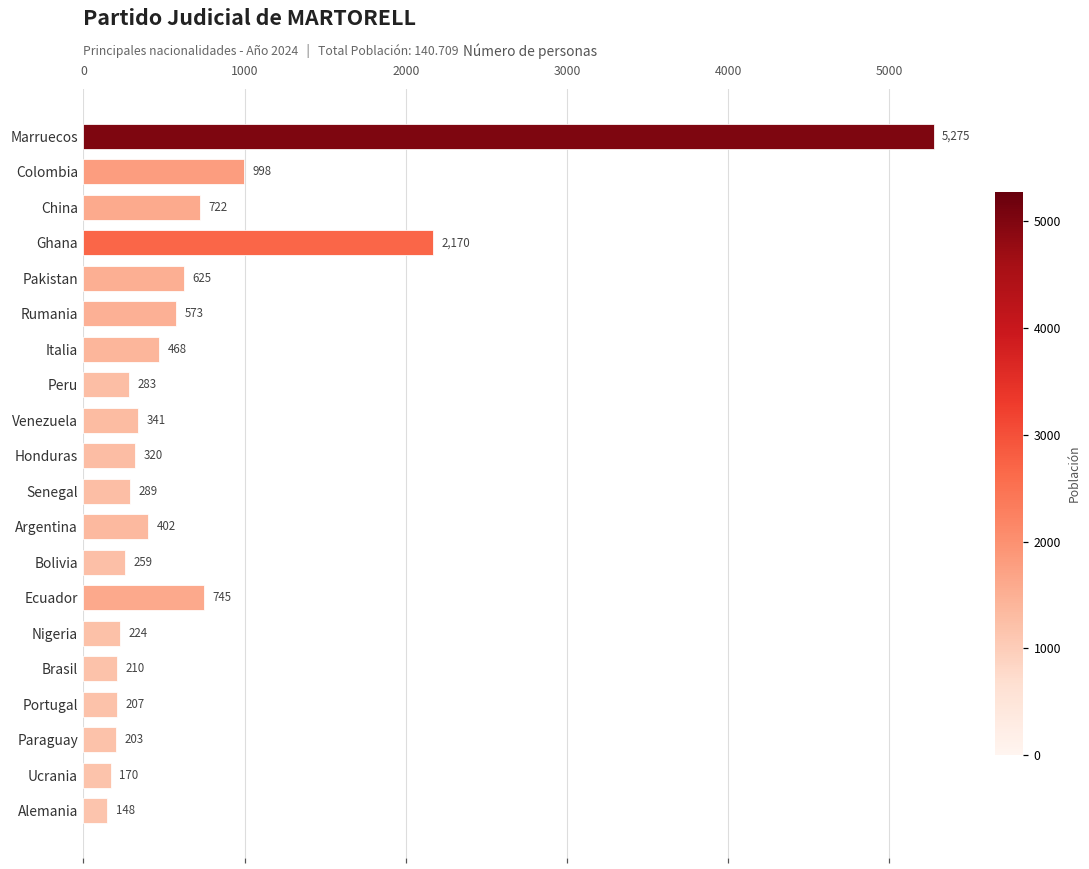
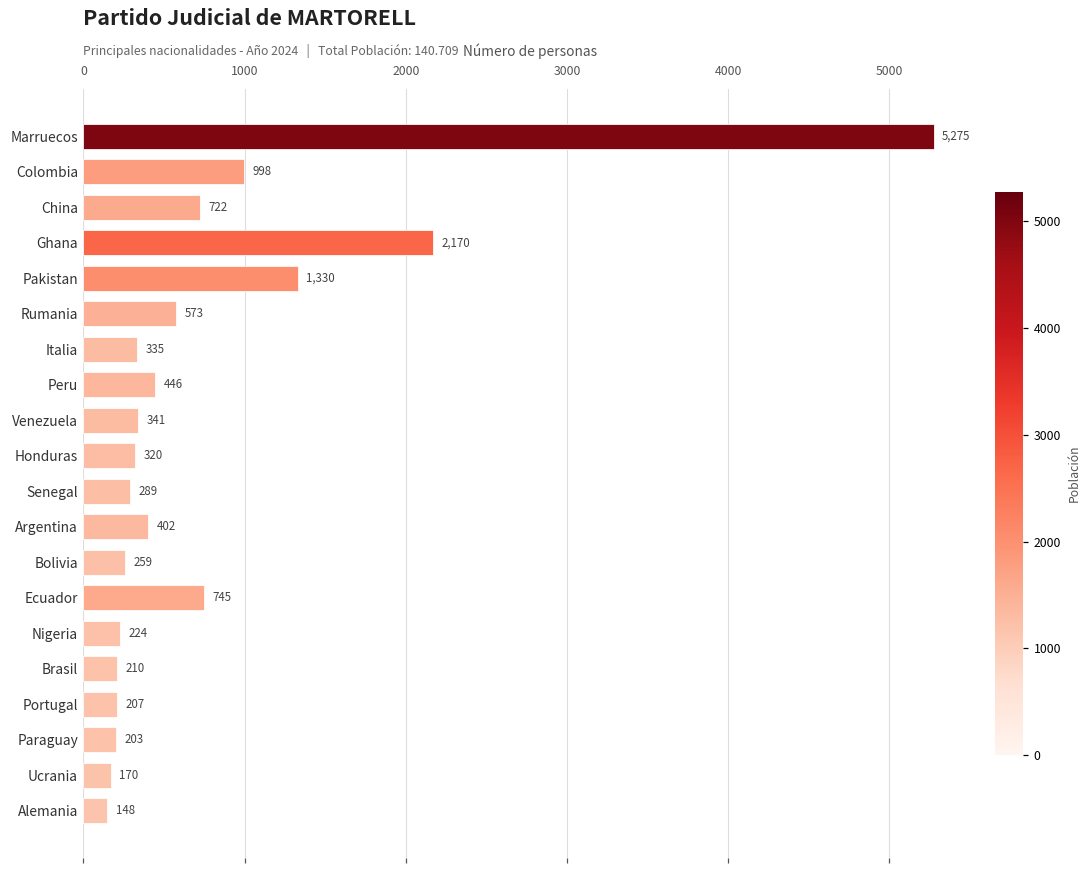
  {
    "Marruecos": "5,275",
    "Colombia": "998",
    "China": "722",
    "Ghana": "2,170",
-   "Pakistan": "625",
+   "Pakistan": "1,330",
    "Rumania": "573",
-   "Italia": "468",
-   "Peru": "283",
+   "Italia": "335",
+   "Peru": "446",
    "Venezuela": "341",
    "Honduras": "320",
    "Senegal": "289",
    "Argentina": "402",
    "Bolivia": "259",
    "Ecuador": "745",
    "Nigeria": "224",
    "Brasil": "210",
    "Portugal": "207",
    "Paraguay": "203",
    "Ucrania": "170",
    "Alemania": "148"
  }
